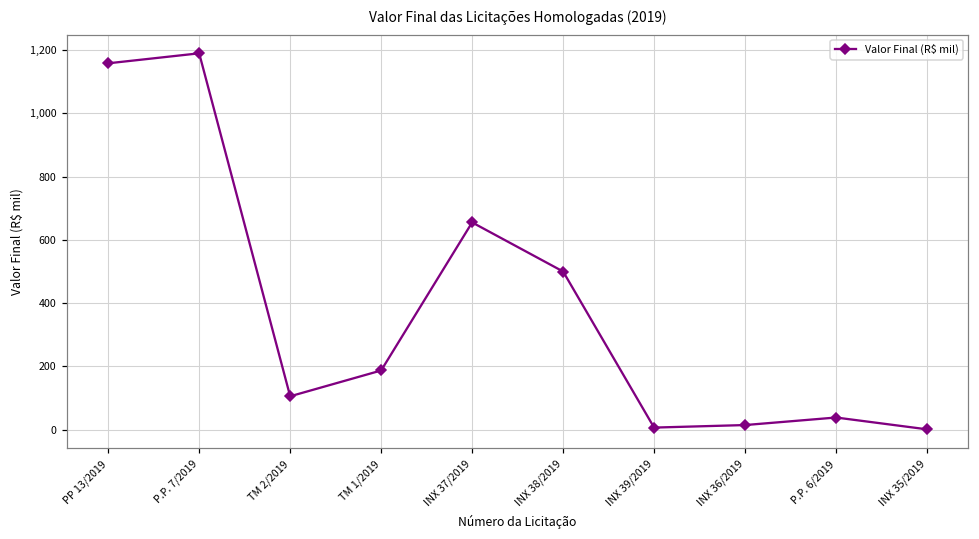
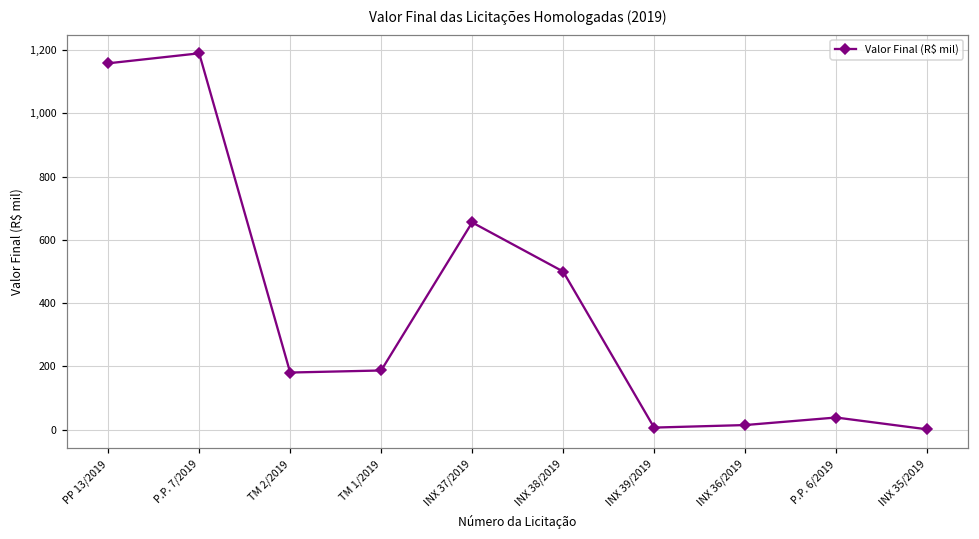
  {
    "PP 13/2019": "1,160",
    "P.P. 7/2019": "1,190",
-   "TM 2/2019": "110",
+   "TM 2/2019": "180",
    "TM 1/2019": "190",
    "INX 37/2019": "660",
    "INX 38/2019": "500",
    "INX 39/2019": "10",
    "INX 36/2019": "20",
    "P.P. 6/2019": "40",
    "INX 35/2019": "0"
  }
